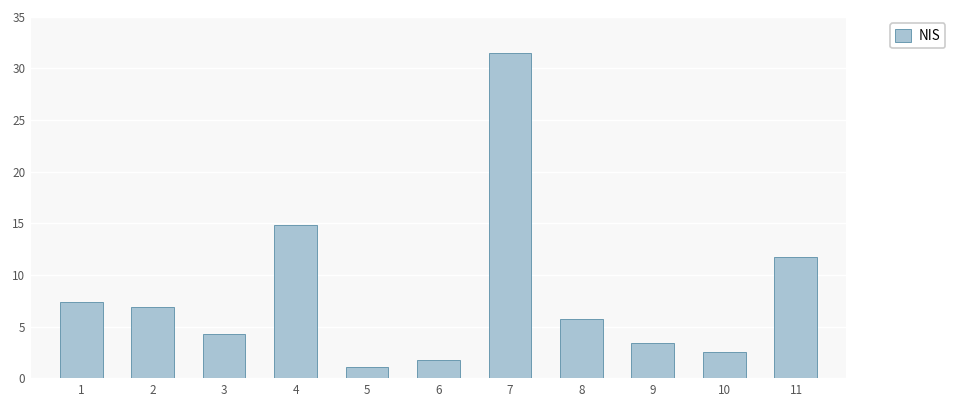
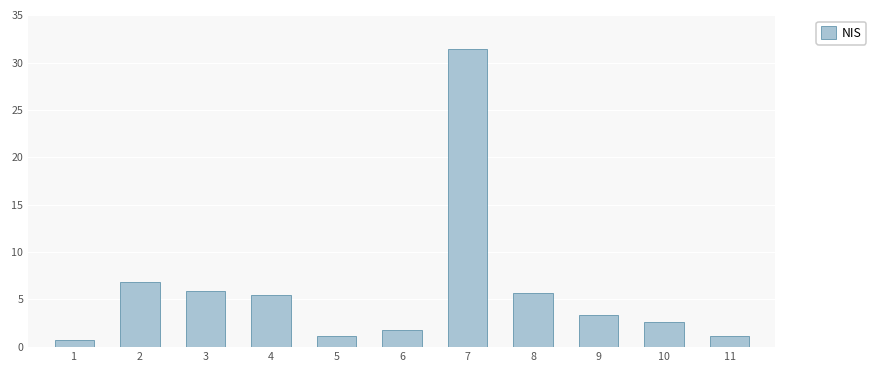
  {
-   "1": 7,
+   "1": 1,
    "2": 7,
-   "3": 4,
-   "4": 15,
+   "3": 6,
+   "4": 6,
    "5": 1,
    "6": 2,
    "7": 31,
    "8": 6,
    "9": 3,
    "10": 3,
-   "11": 12
+   "11": 1
  }
